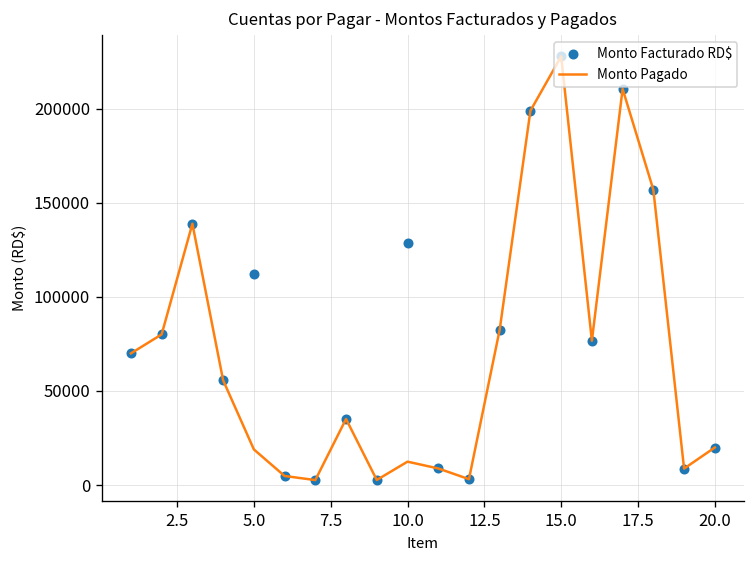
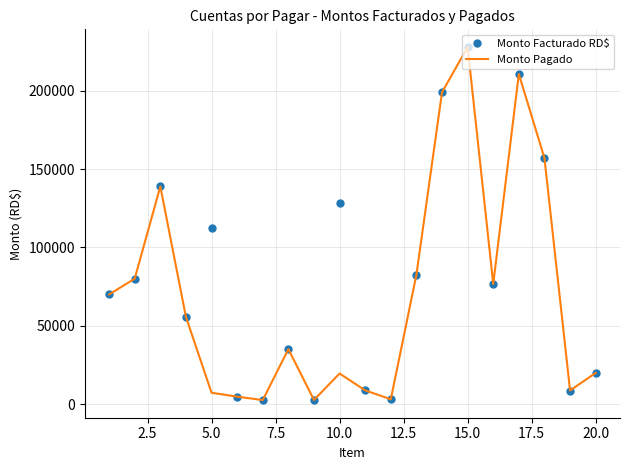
  {
    "Monto Facturado RD$": {
      "5.0": 112000,
      "10.0": 129000
    },
    "Monto Pagado": {
-     "5.0": 19000,
-     "10.0": 12000
+     "5.0": 7000,
+     "10.0": 20000
    }
  }
